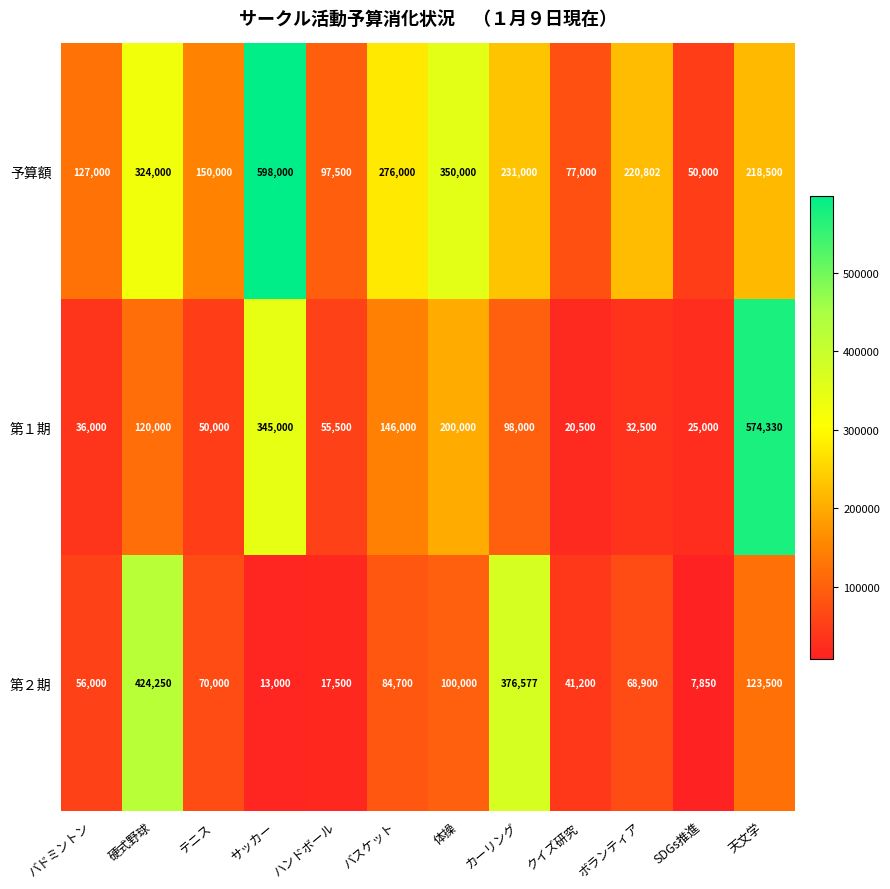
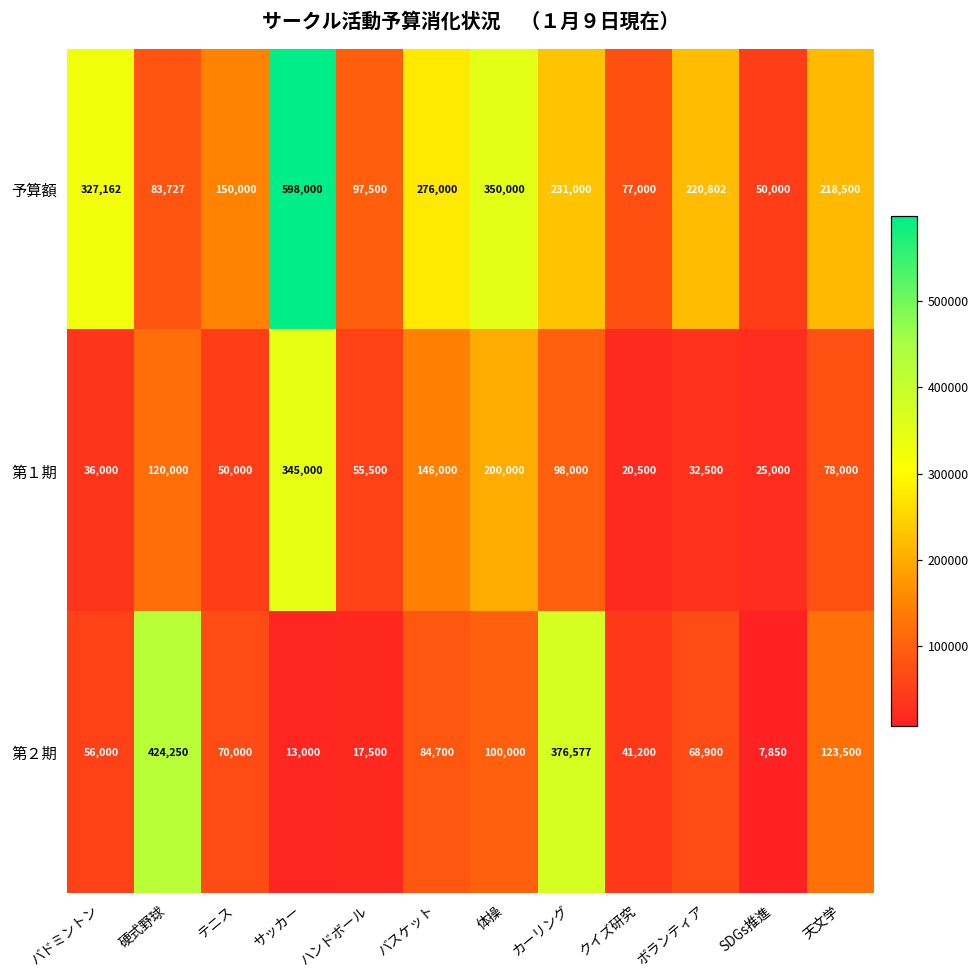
  {
    "予算額": {
-     "バドミントン": "127,000",
-     "硬式野球": "324,000",
+     "バドミントン": "327,162",
+     "硬式野球": "83,727",
      "テニス": "150,000",
      "サッカー": "598,000",
      "ハンドボール": "97,500",
      "バスケット": "276,000",
      "体操": "350,000",
      "カーリング": "231,000",
      "クイズ研究": "77,000",
      "ボランティア": "220,802",
      "SDGs推進": "50,000",
      "天文学": "218,500"
    },
    "第１期": {
      "バドミントン": "36,000",
      "硬式野球": "120,000",
      "テニス": "50,000",
      "サッカー": "345,000",
      "ハンドボール": "55,500",
      "バスケット": "146,000",
      "体操": "200,000",
      "カーリング": "98,000",
      "クイズ研究": "20,500",
      "ボランティア": "32,500",
      "SDGs推進": "25,000",
-     "天文学": "574,330"
+     "天文学": "78,000"
    },
    "第２期": {
      "バドミントン": "56,000",
      "硬式野球": "424,250",
      "テニス": "70,000",
      "サッカー": "13,000",
      "ハンドボール": "17,500",
      "バスケット": "84,700",
      "体操": "100,000",
      "カーリング": "376,577",
      "クイズ研究": "41,200",
      "ボランティア": "68,900",
      "SDGs推進": "7,850",
      "天文学": "123,500"
    }
  }
